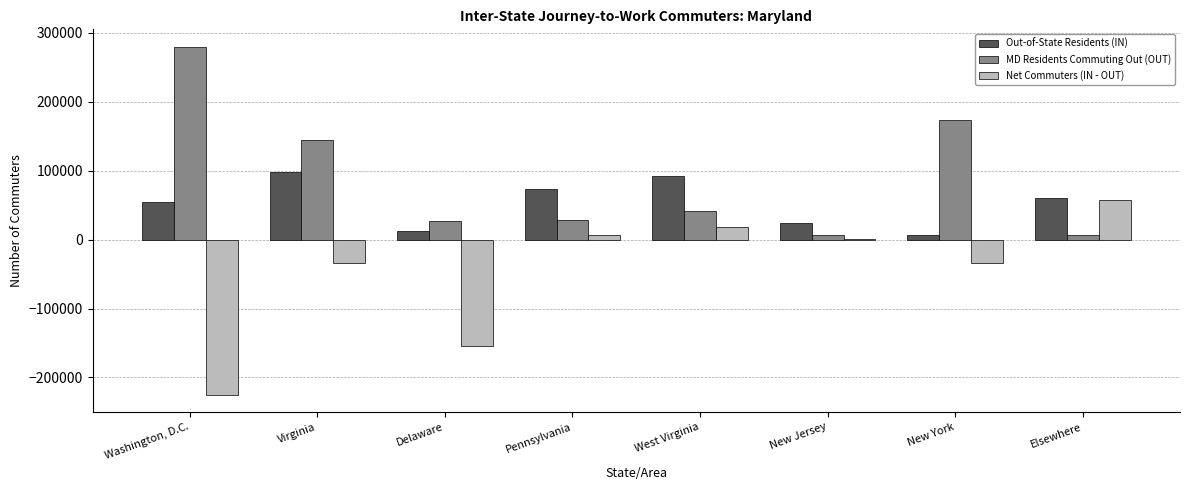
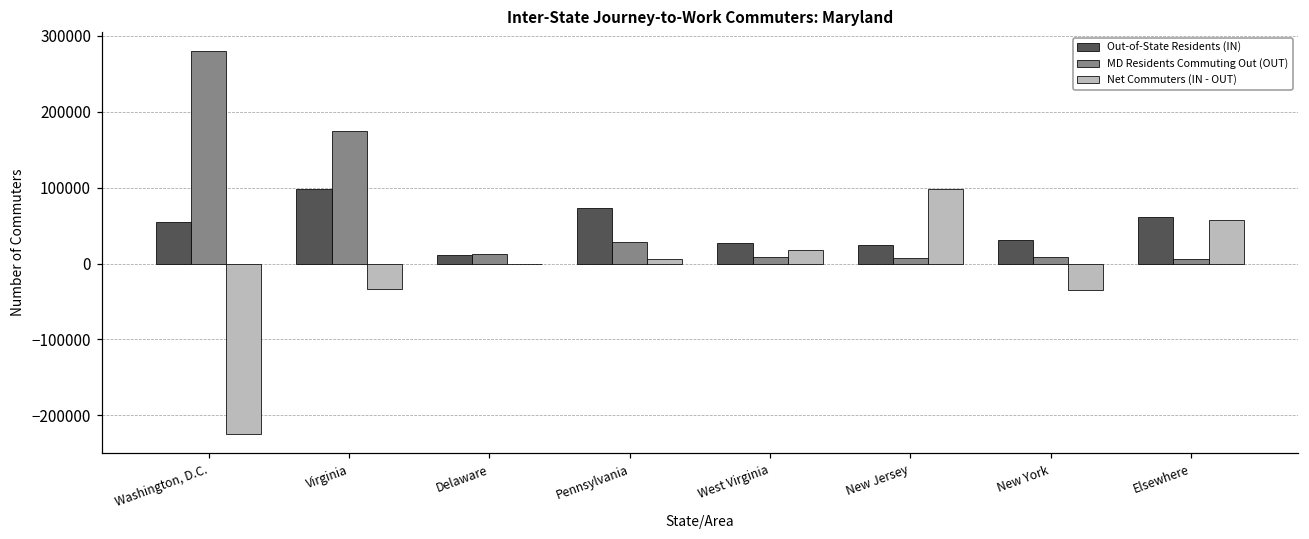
  {
    "Out-of-State Residents (IN)": {
      "Washington, D.C.": 50000,
      "Virginia": 100000,
      "Delaware": 10000,
      "Pennsylvania": 70000,
-     "West Virginia": 90000,
+     "West Virginia": 30000,
      "New Jersey": 20000,
-     "New York": 10000,
+     "New York": 30000,
      "Elsewhere": 60000
    },
    "MD Residents Commuting Out (OUT)": {
      "Washington, D.C.": 280000,
-     "Virginia": 140000,
-     "Delaware": 30000,
+     "Virginia": 170000,
+     "Delaware": 10000,
      "Pennsylvania": 30000,
-     "West Virginia": 40000,
+     "West Virginia": 10000,
      "New Jersey": 10000,
-     "New York": 170000,
+     "New York": 10000,
      "Elsewhere": 10000
    },
    "Net Commuters (IN - OUT)": {
      "Washington, D.C.": -220000,
      "Virginia": -30000,
-     "Delaware": -150000,
+     "Delaware": 0,
      "Pennsylvania": 10000,
      "West Virginia": 20000,
-     "New Jersey": 0,
+     "New Jersey": 100000,
      "New York": -30000,
      "Elsewhere": 60000
    }
  }
